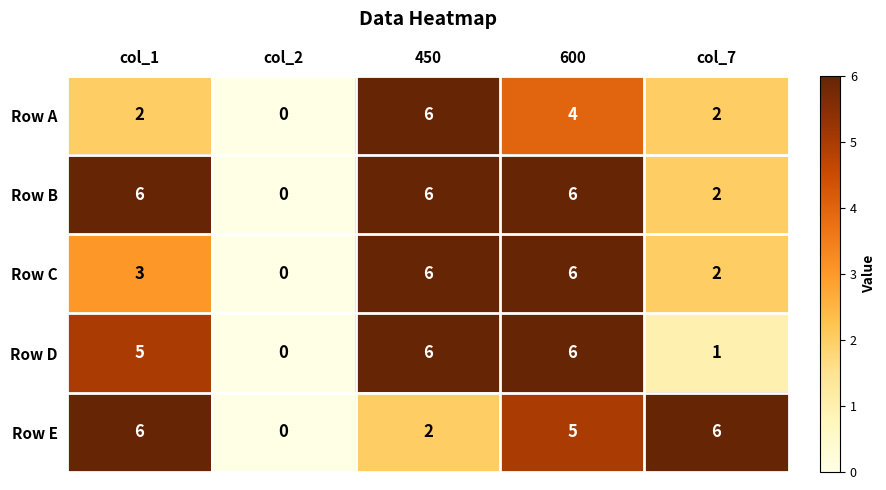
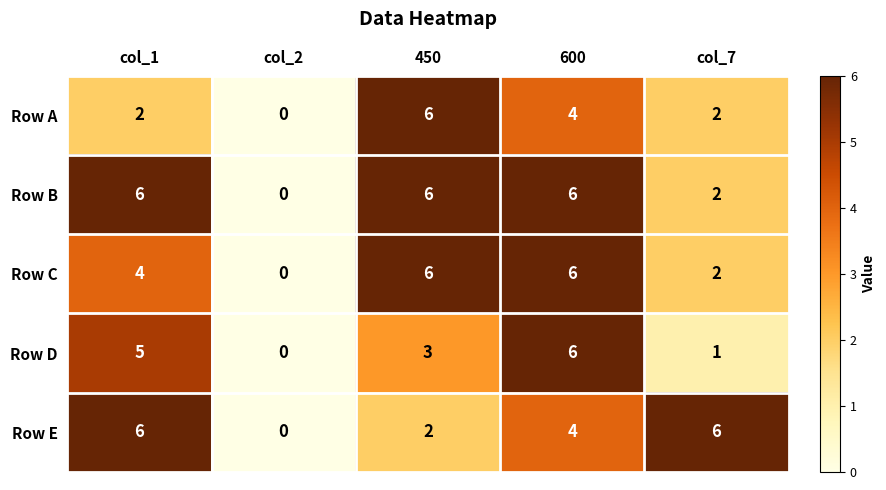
  {
    "Row A": {
      "col_1": 2,
      "col_2": 0,
      "450": 6,
      "600": 4,
      "col_7": 2
    },
    "Row B": {
      "col_1": 6,
      "col_2": 0,
      "450": 6,
      "600": 6,
      "col_7": 2
    },
    "Row C": {
-     "col_1": 3,
+     "col_1": 4,
      "col_2": 0,
      "450": 6,
      "600": 6,
      "col_7": 2
    },
    "Row D": {
      "col_1": 5,
      "col_2": 0,
-     "450": 6,
+     "450": 3,
      "600": 6,
      "col_7": 1
    },
    "Row E": {
      "col_1": 6,
      "col_2": 0,
      "450": 2,
-     "600": 5,
+     "600": 4,
      "col_7": 6
    }
  }
